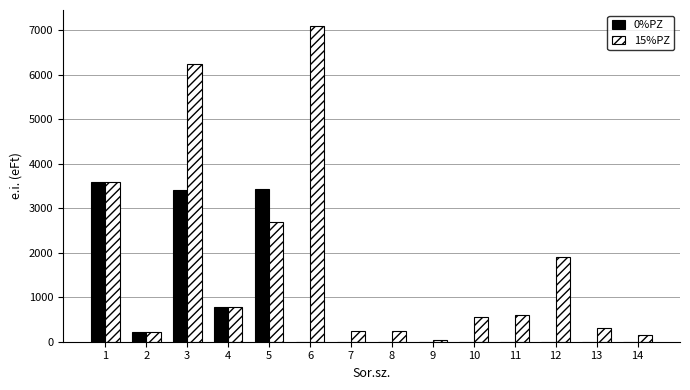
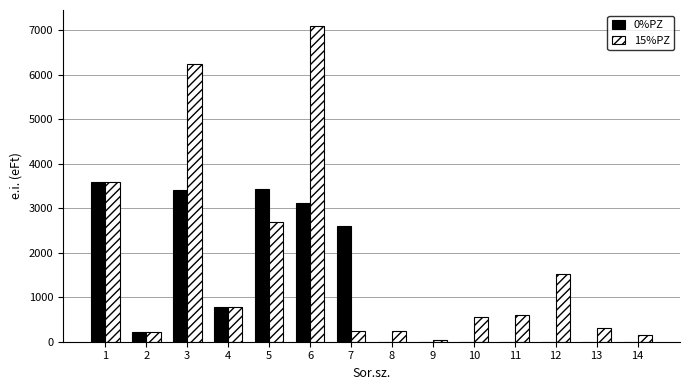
  {
    "0%PZ": {
      "1": 3600,
      "2": 200,
      "3": 3400,
      "4": 800,
      "5": 3400,
-     "6": 0,
-     "7": 0,
+     "6": 3100,
+     "7": 2600,
      "8": 0,
      "9": 0,
      "10": 0,
      "11": 0,
      "12": 0,
      "13": 0,
      "14": 0
    },
    "15%PZ": {
      "1": 3600,
      "2": 200,
      "3": 6200,
      "4": 800,
      "5": 2700,
      "6": 7100,
      "7": 200,
      "8": 200,
      "10": 600,
      "11": 600,
-     "12": 1900,
+     "12": 1500,
      "13": 300,
      "14": 200
    }
  }
